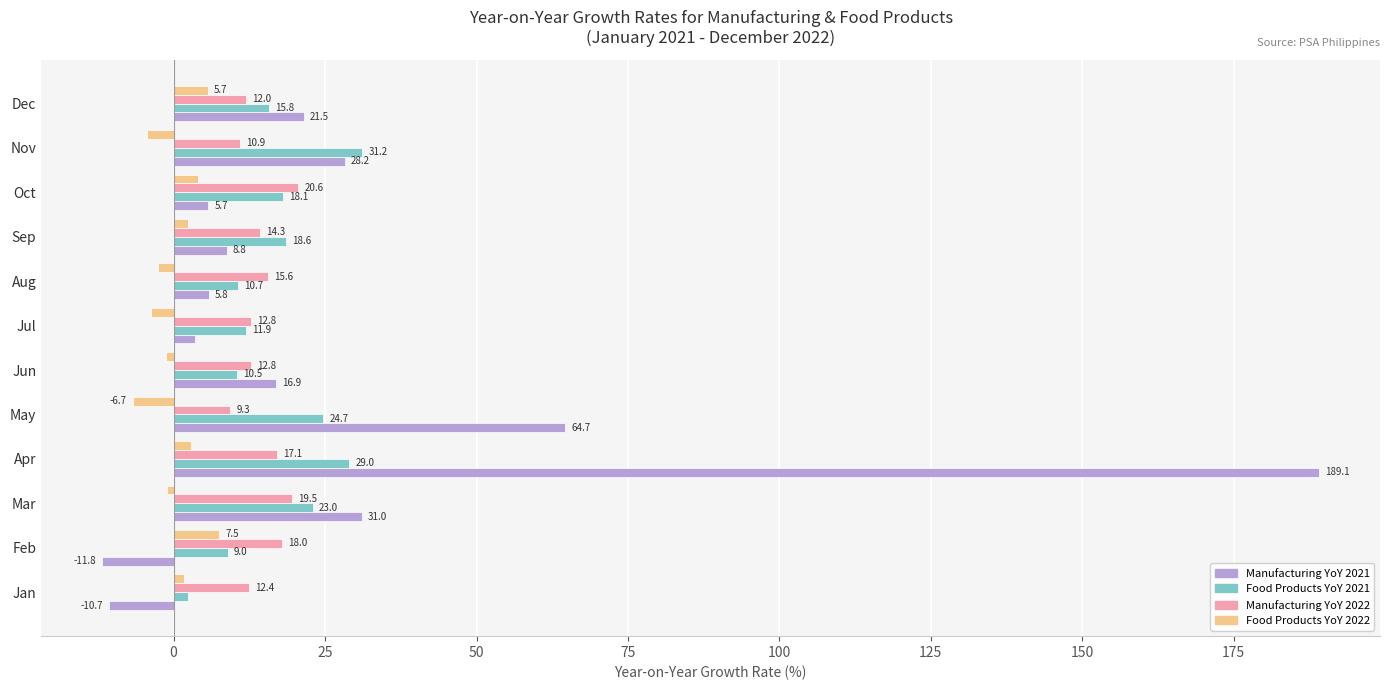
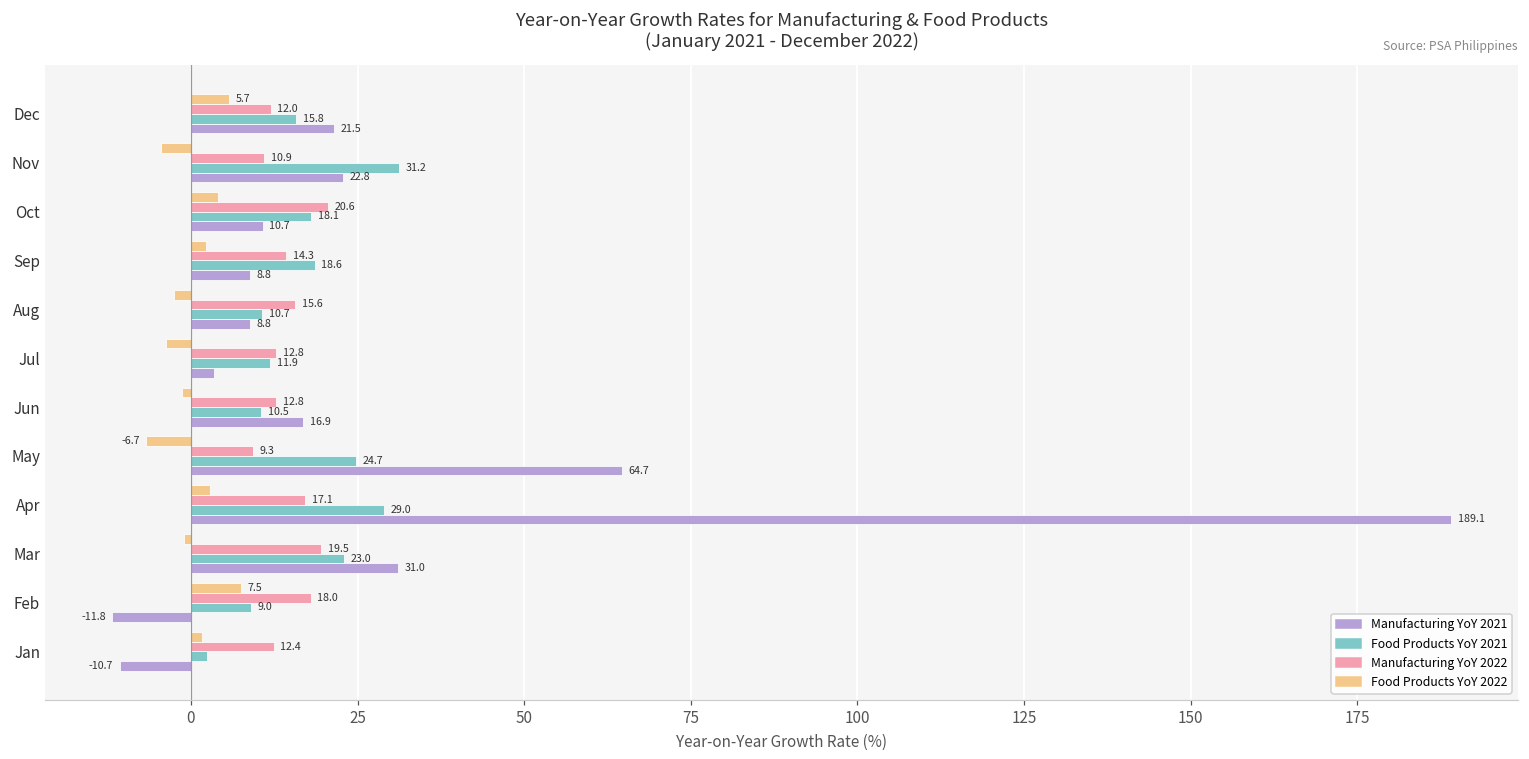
  {
    "Manufacturing YoY 2021": {
      "Dec": 21.5,
-     "Nov": 28.2,
-     "Oct": 5.7,
+     "Nov": 22.8,
+     "Oct": 10.7,
      "Sep": 8.8,
-     "Aug": 5.8,
+     "Aug": 8.8,
      "Jun": 16.9,
      "May": 64.7,
      "Apr": 189.1,
      "Mar": 31.0,
      "Feb": -11.8,
      "Jan": -10.7
    },
    "Food Products YoY 2021": {
      "Dec": 15.8,
      "Nov": 31.2,
      "Oct": 18.1,
      "Sep": 18.6,
      "Aug": 10.7,
      "Jul": 11.9,
      "Jun": 10.5,
      "May": 24.7,
      "Apr": 29.0,
      "Mar": 23.0,
      "Feb": 9.0
    }
  }
